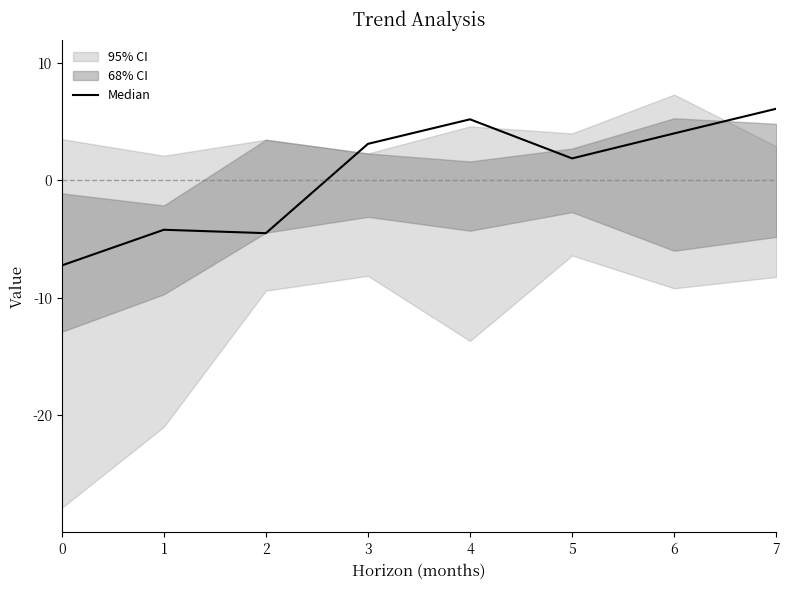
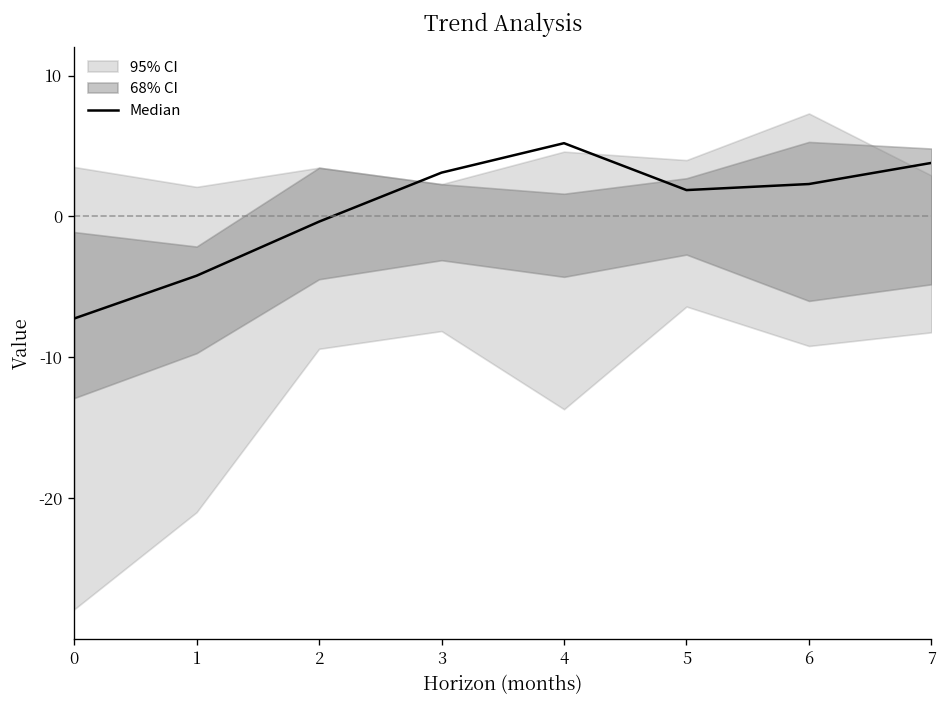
  {
    "Median": {
      "0": -7.3,
      "1": -4.2,
-     "2": -4.5,
+     "2": -0.4,
      "3": 3.1,
      "4": 5.2,
      "5": 1.9,
-     "6": 4.0,
-     "7": 6.1
+     "6": 2.3,
+     "7": 3.8
    }
  }
